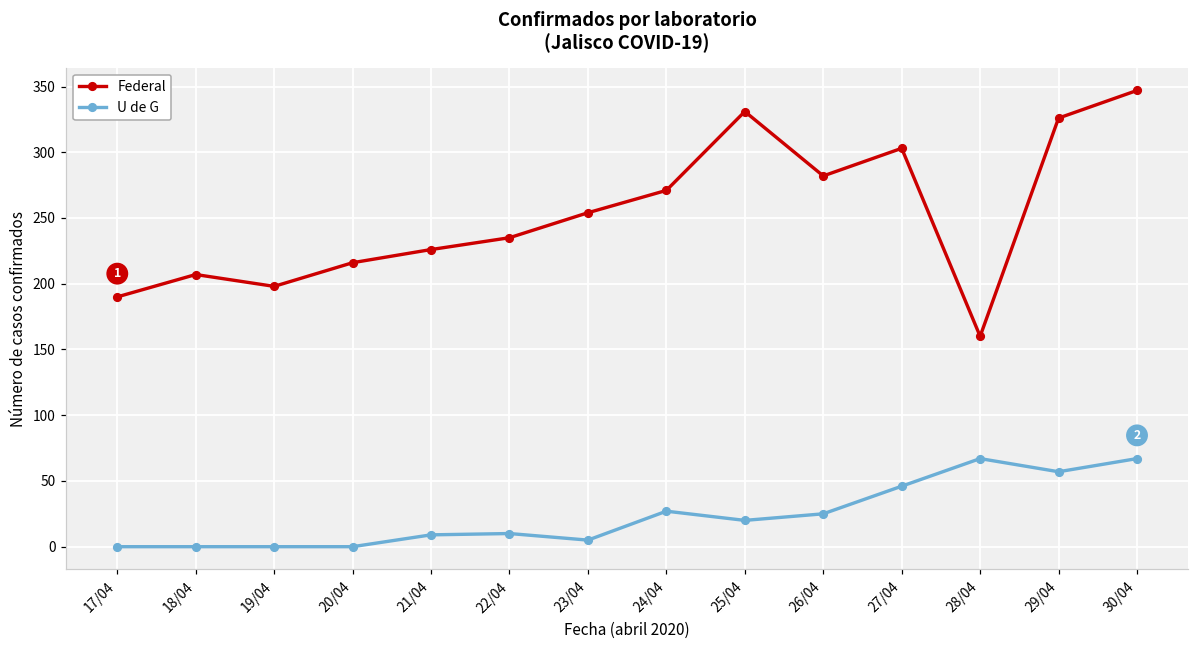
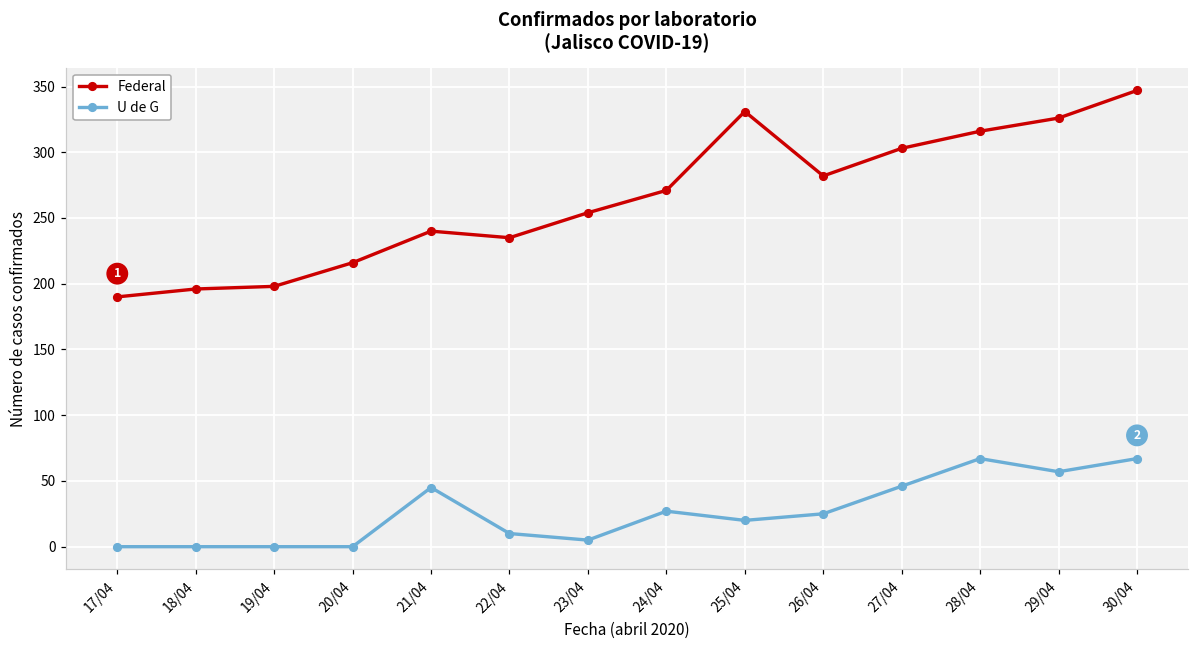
  {
    "Federal": {
-     "18/04": 207,
+     "18/04": 196,
      "19/04": 198,
      "20/04": 216,
-     "21/04": 226,
+     "21/04": 240,
      "22/04": 235,
      "23/04": 254,
      "24/04": 271,
      "25/04": 331,
      "26/04": 282,
      "27/04": 303,
-     "28/04": 160,
+     "28/04": 316,
      "29/04": 326,
      "30/04": 347
    },
    "U de G": {
      "17/04": 0,
      "18/04": 0,
      "19/04": 0,
      "20/04": 0,
-     "21/04": 9,
+     "21/04": 45,
      "22/04": 10,
      "23/04": 5,
      "24/04": 27,
      "25/04": 20,
      "26/04": 25,
      "27/04": 46,
      "28/04": 67,
      "29/04": 57
    }
  }
